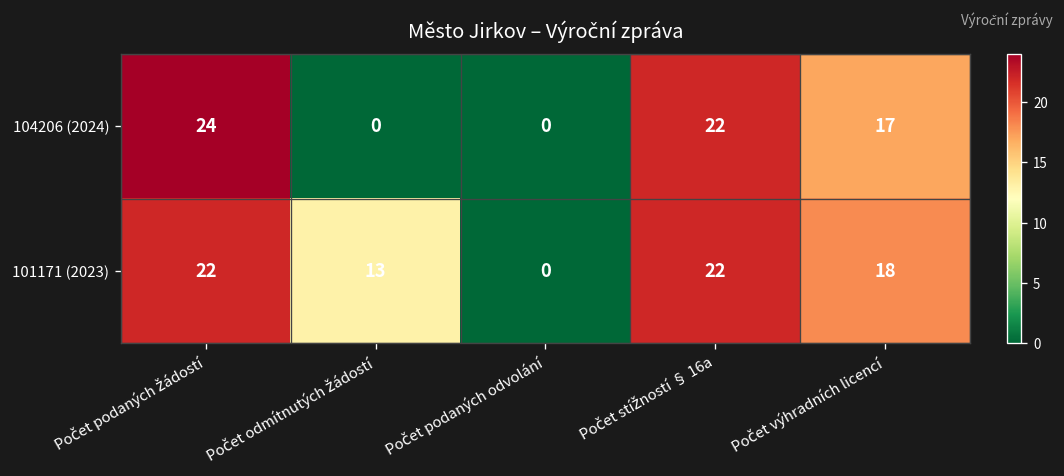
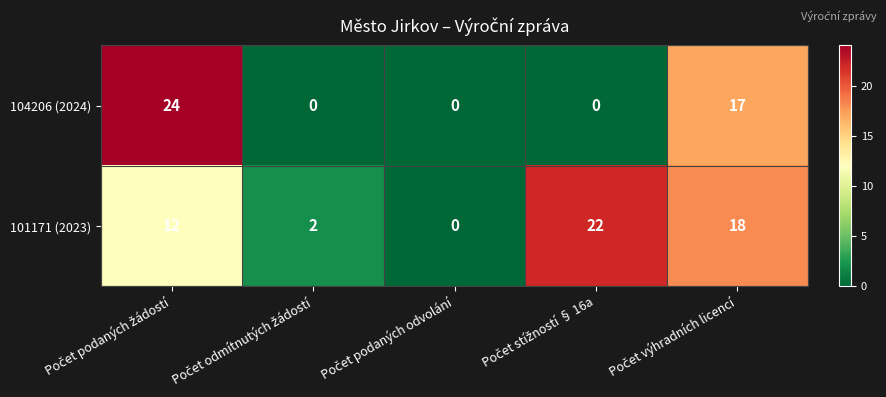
  {
    "104206 (2024)": {
      "Počet podaných žádostí": 24,
      "Počet odmítnutých žádostí": 0,
      "Počet podaných odvolání": 0,
-     "Počet stížností § 16a": 22,
+     "Počet stížností § 16a": 0,
      "Počet výhradních licencí": 17
    },
    "101171 (2023)": {
-     "Počet podaných žádostí": 22,
-     "Počet odmítnutých žádostí": 13,
+     "Počet podaných žádostí": 12,
+     "Počet odmítnutých žádostí": 2,
      "Počet podaných odvolání": 0,
      "Počet stížností § 16a": 22,
      "Počet výhradních licencí": 18
    }
  }
